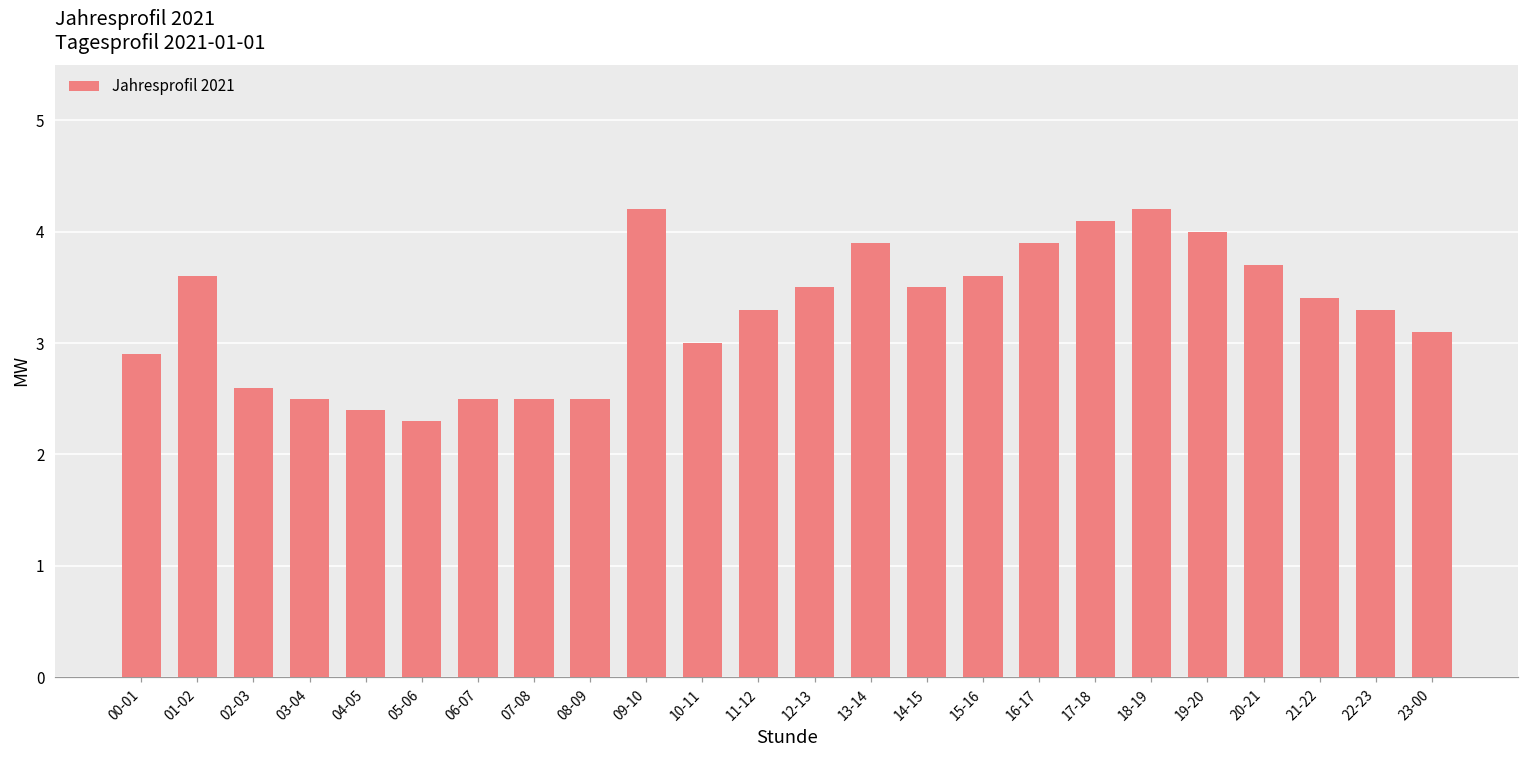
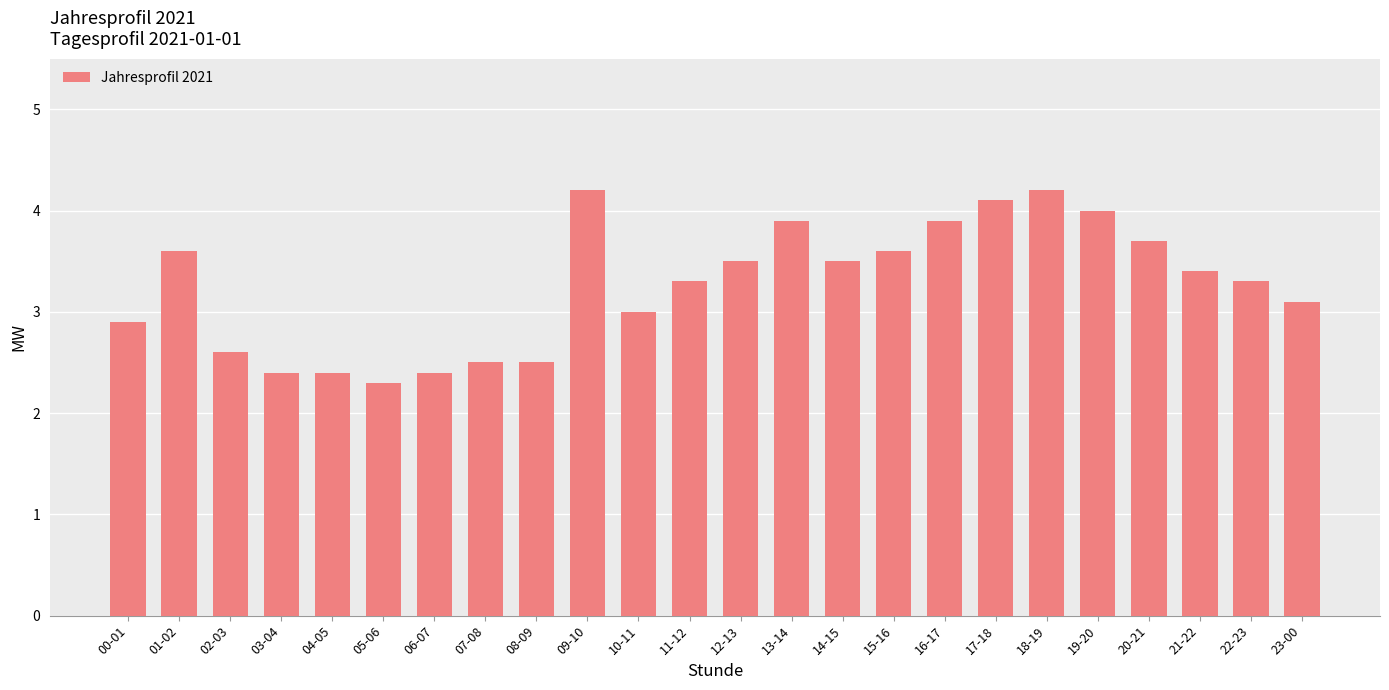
  {
    "00-01": 2.9,
    "01-02": 3.6,
    "02-03": 2.6,
-   "03-04": 2.5,
+   "03-04": 2.4,
    "04-05": 2.4,
    "05-06": 2.3,
-   "06-07": 2.5,
+   "06-07": 2.4,
    "07-08": 2.5,
    "08-09": 2.5,
    "09-10": 4.2,
    "10-11": 3.0,
    "11-12": 3.3,
    "12-13": 3.5,
    "13-14": 3.9,
    "14-15": 3.5,
    "15-16": 3.6,
    "16-17": 3.9,
    "17-18": 4.1,
    "18-19": 4.2,
    "19-20": 4.0,
    "20-21": 3.7,
    "21-22": 3.4,
    "22-23": 3.3,
    "23-00": 3.1
  }
